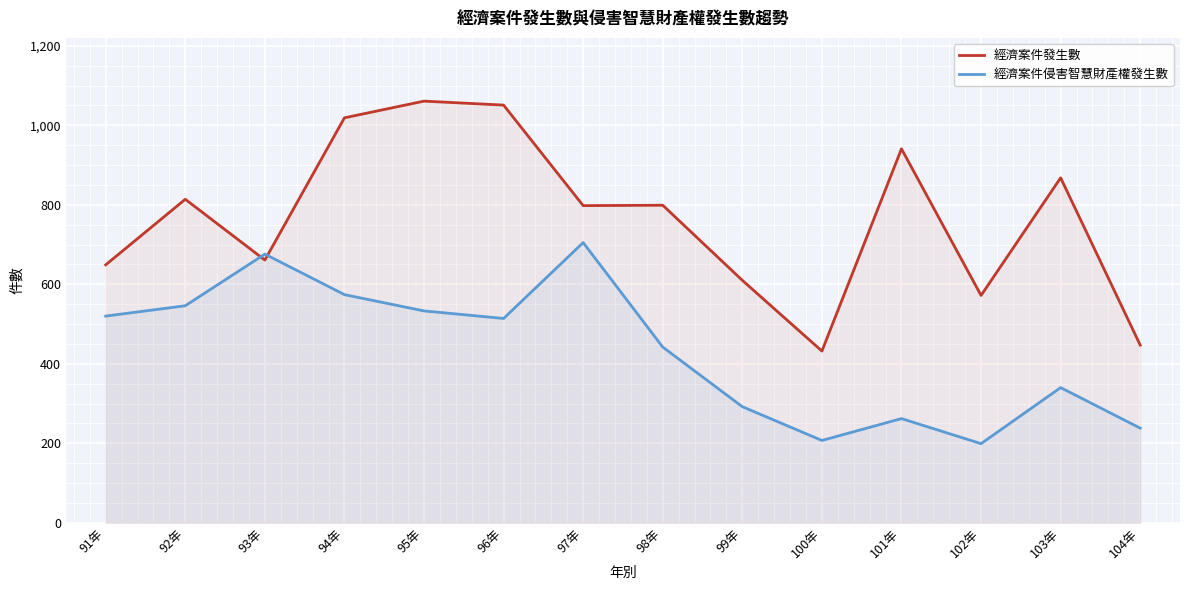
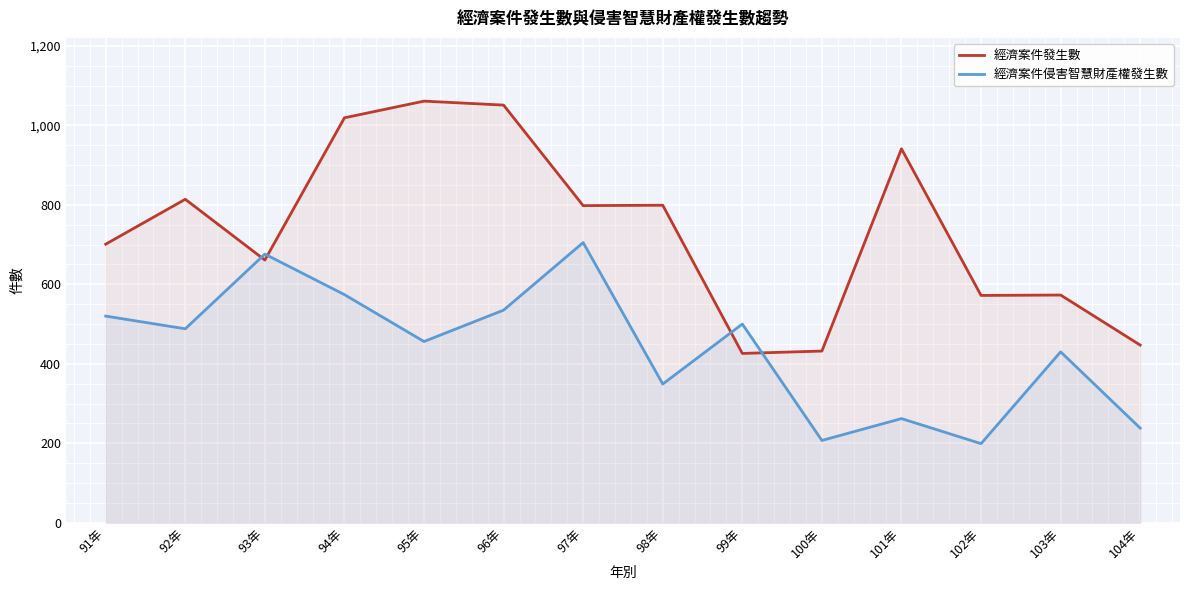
  {
    "經濟案件發生數": {
-     "91年": "650",
+     "91年": "700",
      "92年": "810",
      "93年": "660",
      "94年": "1,020",
      "95年": "1,060",
      "96年": "1,050",
      "97年": "800",
      "98年": "800",
-     "99年": "610",
+     "99年": "430",
      "100年": "430",
      "101年": "940",
      "102年": "570",
-     "103年": "870",
+     "103年": "570",
      "104年": "450"
    },
    "經濟案件侵害智慧財產權發生數": {
      "91年": "520",
-     "92年": "550",
+     "92年": "490",
      "93年": "680",
      "94年": "570",
-     "95年": "530",
-     "96年": "510",
+     "95年": "460",
+     "96年": "540",
      "97年": "710",
-     "98年": "440",
-     "99年": "290",
+     "98年": "350",
+     "99年": "500",
      "100年": "210",
      "101年": "260",
      "102年": "200",
-     "103年": "340",
+     "103年": "430",
      "104年": "240"
    }
  }
